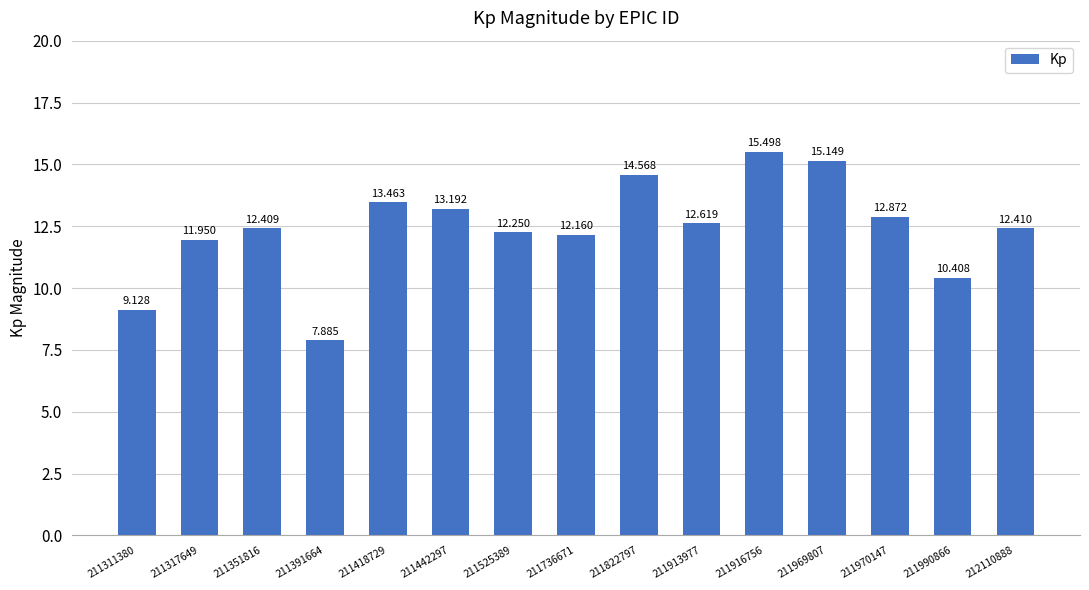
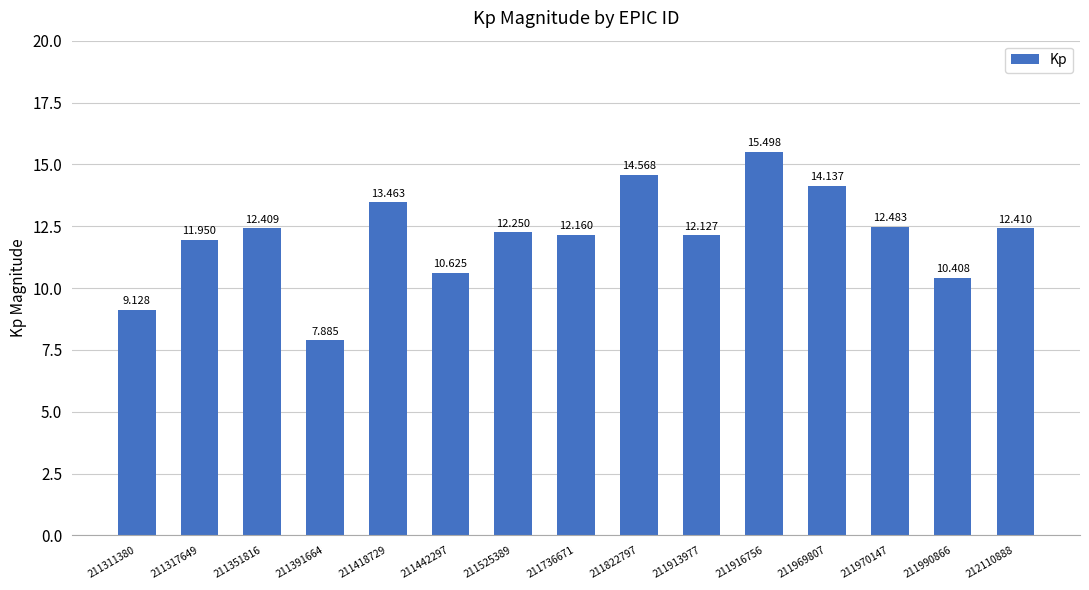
  {
    "211311380": 9.128,
    "211317649": 11.950,
    "211351816": 12.409,
    "211391664": 7.885,
    "211418729": 13.463,
-   "211442297": 13.192,
+   "211442297": 10.625,
    "211525389": 12.250,
    "211736671": 12.160,
    "211822797": 14.568,
-   "211913977": 12.619,
+   "211913977": 12.127,
    "211916756": 15.498,
-   "211969807": 15.149,
-   "211970147": 12.872,
+   "211969807": 14.137,
+   "211970147": 12.483,
    "211990866": 10.408,
    "212110888": 12.410
  }
